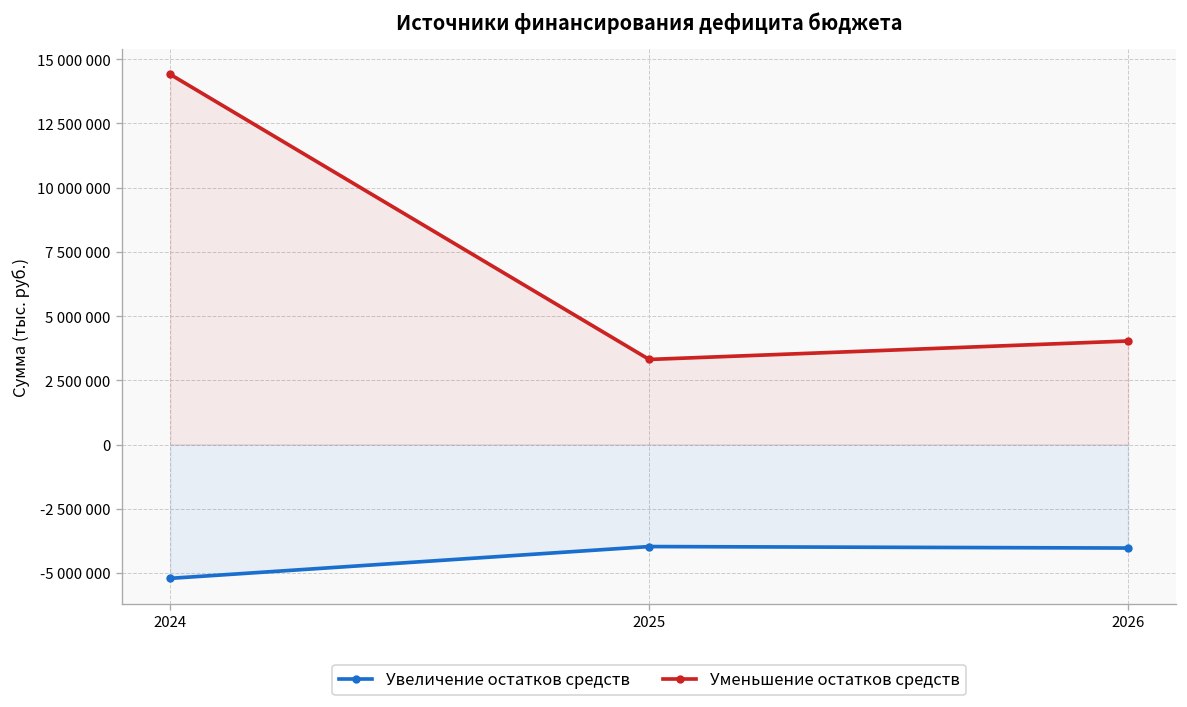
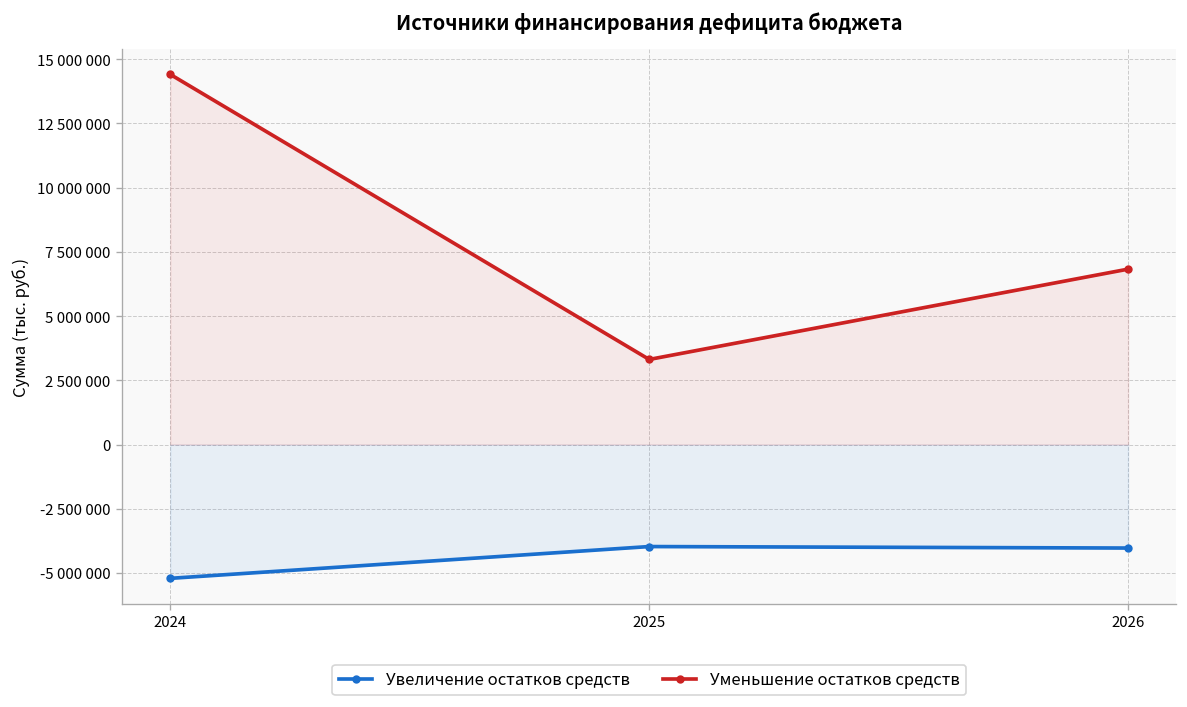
  {
    "Уменьшение остатков средств": {
      "2024": 14400000,
      "2025": 3300000,
-     "2026": 4000000
+     "2026": 6800000
    }
  }
